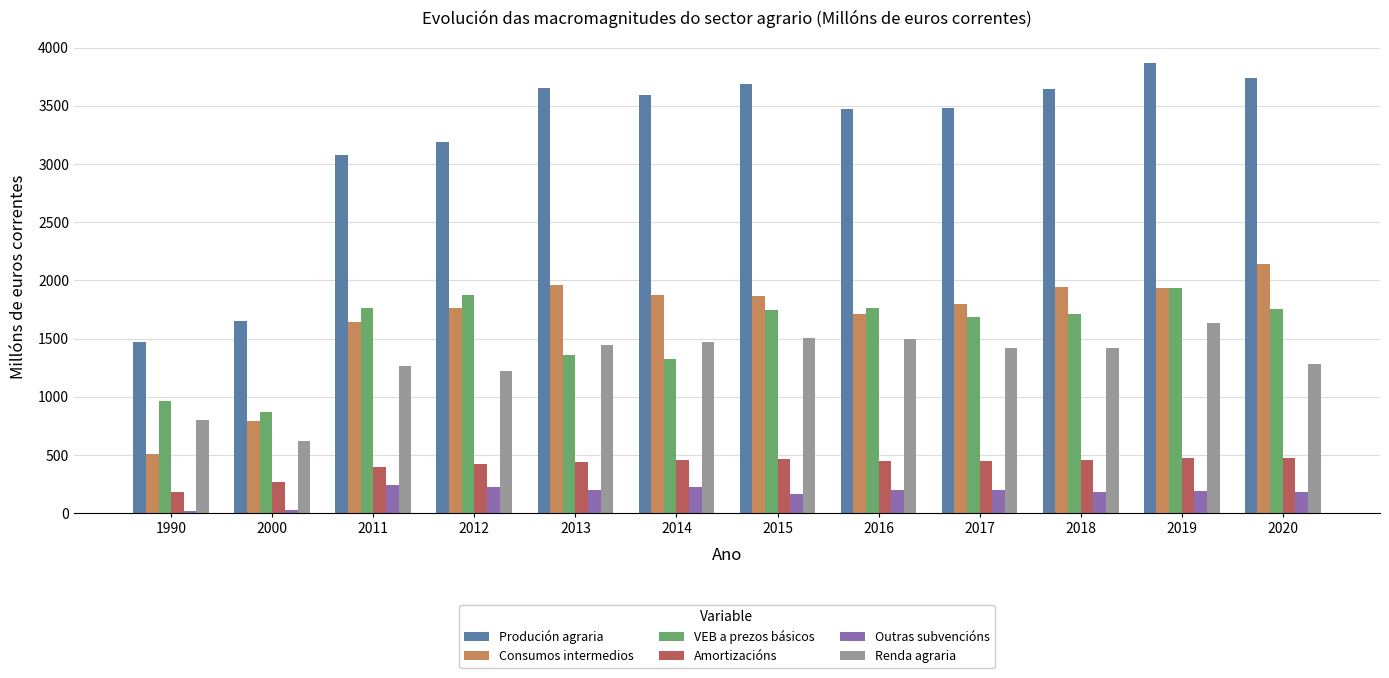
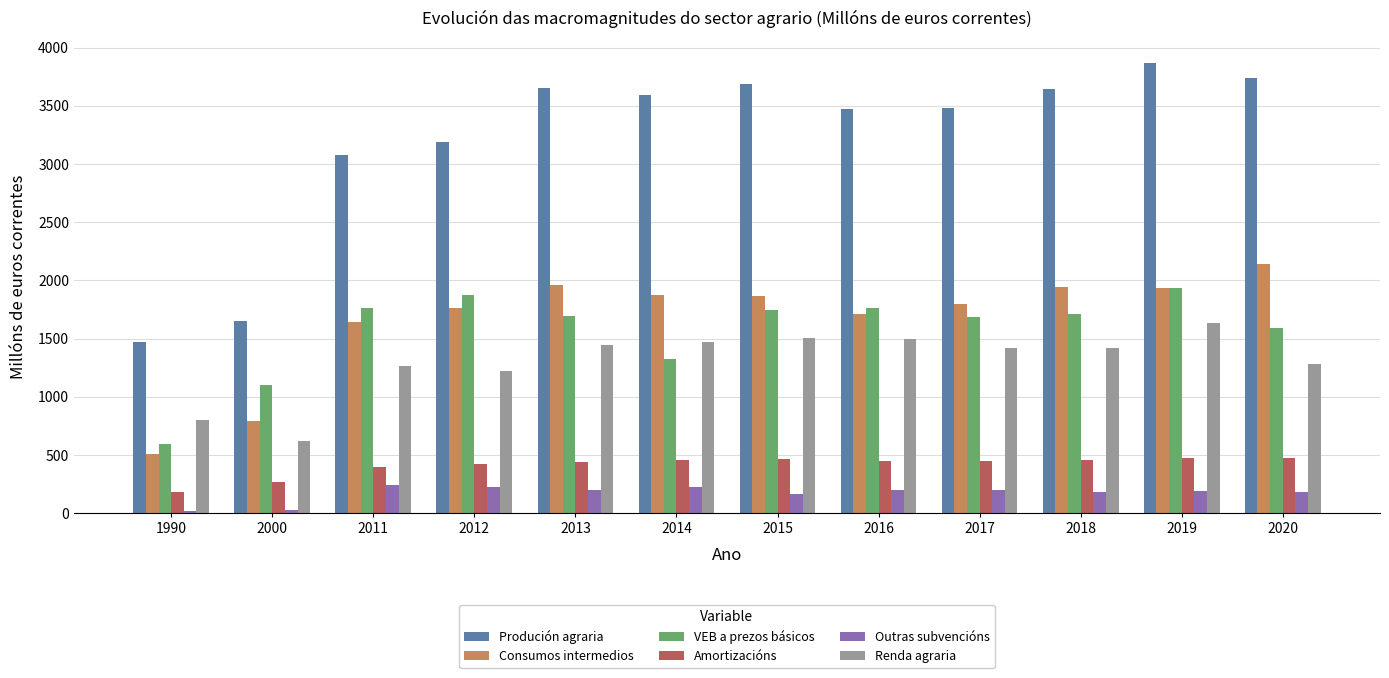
  {
    "VEB a prezos básicos": {
-     "1990": 970,
-     "2000": 870,
+     "1990": 590,
+     "2000": 1100,
      "2011": 1760,
      "2012": 1880,
-     "2013": 1360,
+     "2013": 1690,
      "2014": 1320,
      "2015": 1750,
      "2016": 1760,
      "2017": 1690,
      "2018": 1710,
      "2019": 1930,
-     "2020": 1750
+     "2020": 1590
    }
  }
